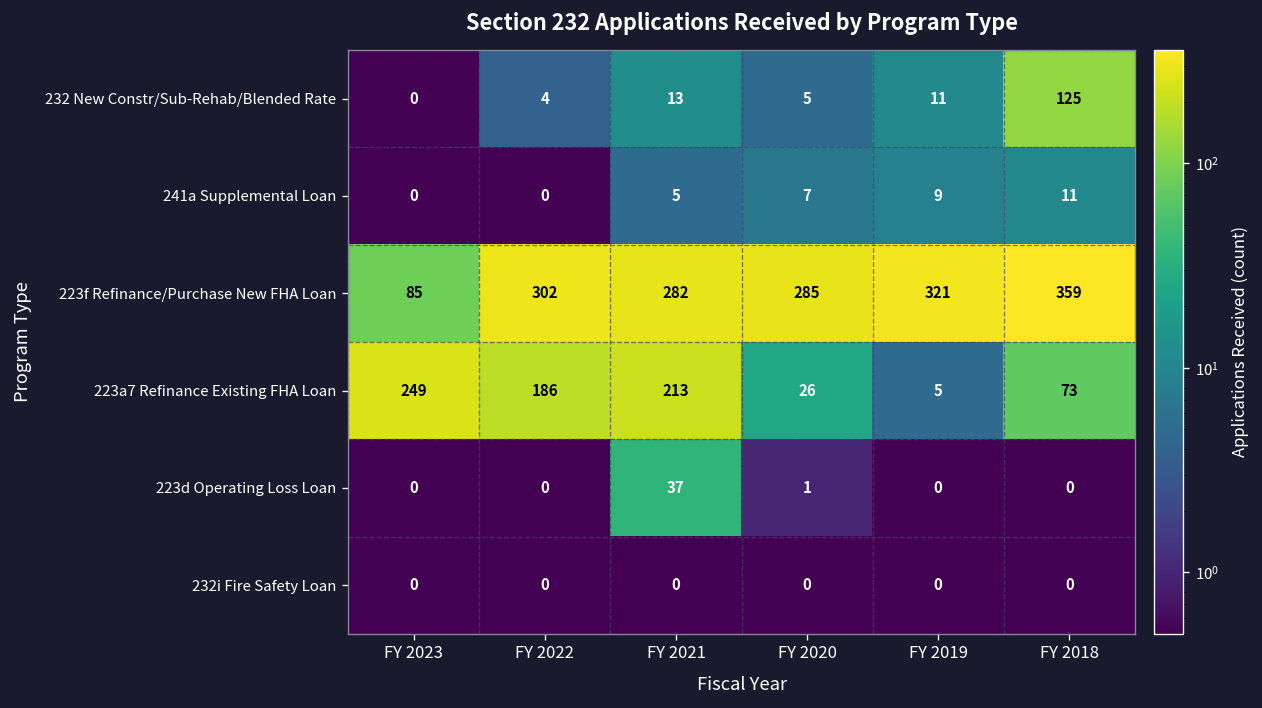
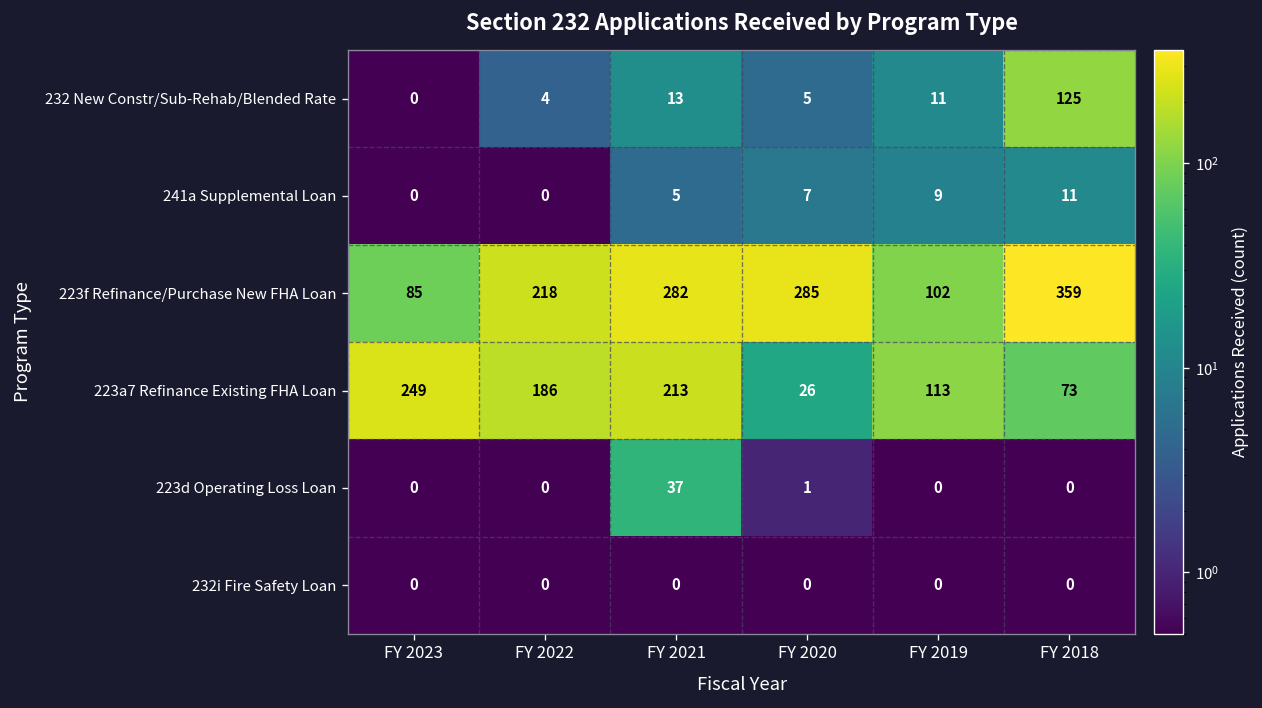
  {
    "232 New Constr/Sub-Rehab/Blended Rate": {
      "FY 2023": 0,
      "FY 2022": 4,
      "FY 2021": 13,
      "FY 2020": 5,
      "FY 2019": 11,
      "FY 2018": 125
    },
    "241a Supplemental Loan": {
      "FY 2023": 0,
      "FY 2022": 0,
      "FY 2021": 5,
      "FY 2020": 7,
      "FY 2019": 9,
      "FY 2018": 11
    },
    "223f Refinance/Purchase New FHA Loan": {
      "FY 2023": 85,
-     "FY 2022": 302,
+     "FY 2022": 218,
      "FY 2021": 282,
      "FY 2020": 285,
-     "FY 2019": 321,
+     "FY 2019": 102,
      "FY 2018": 359
    },
    "223a7 Refinance Existing FHA Loan": {
      "FY 2023": 249,
      "FY 2022": 186,
      "FY 2021": 213,
      "FY 2020": 26,
-     "FY 2019": 5,
+     "FY 2019": 113,
      "FY 2018": 73
    },
    "223d Operating Loss Loan": {
      "FY 2023": 0,
      "FY 2022": 0,
      "FY 2021": 37,
      "FY 2020": 1,
      "FY 2019": 0,
      "FY 2018": 0
    },
    "232i Fire Safety Loan": {
      "FY 2023": 0,
      "FY 2022": 0,
      "FY 2021": 0,
      "FY 2020": 0,
      "FY 2019": 0,
      "FY 2018": 0
    }
  }
